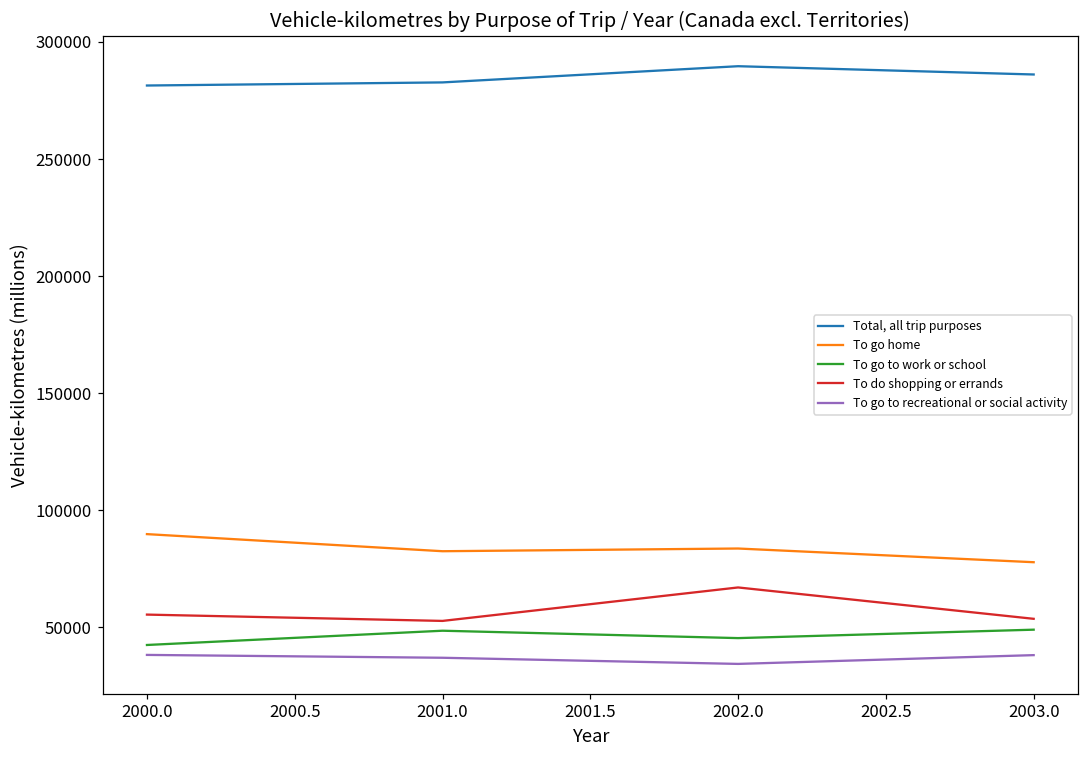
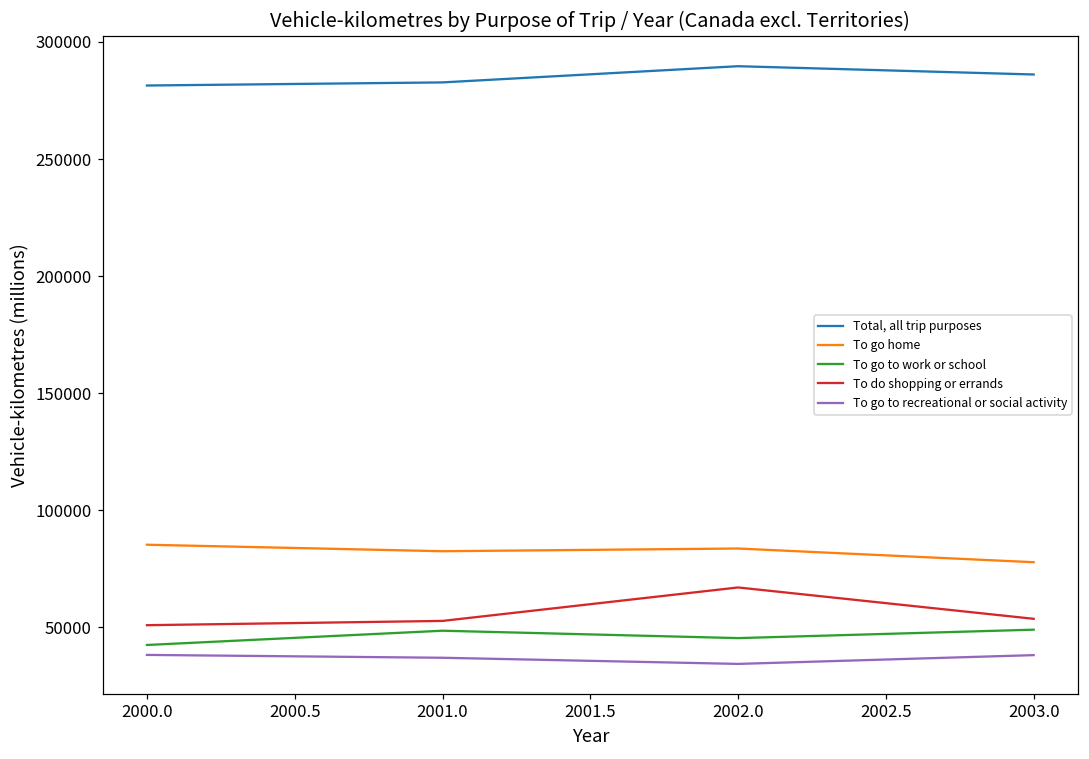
  {
    "Total, all trip purposes": {
      "2000.0": 281000,
      "2001.0": 283000,
      "2002.0": 290000,
      "2003.0": 286000
    },
    "To go home": {
-     "2000.0": 90000,
+     "2000.0": 85000,
      "2001.0": 83000,
      "2002.0": 84000,
      "2003.0": 78000
    },
    "To go to work or school": {
      "2000.0": 43000,
      "2001.0": 49000,
      "2002.0": 45000,
      "2003.0": 49000
    },
    "To do shopping or errands": {
-     "2000.0": 55000,
+     "2000.0": 51000,
      "2001.0": 53000,
      "2002.0": 67000,
      "2003.0": 54000
    },
    "To go to recreational or social activity": {
      "2000.0": 38000,
      "2001.0": 37000,
      "2002.0": 34000,
      "2003.0": 38000
    }
  }
